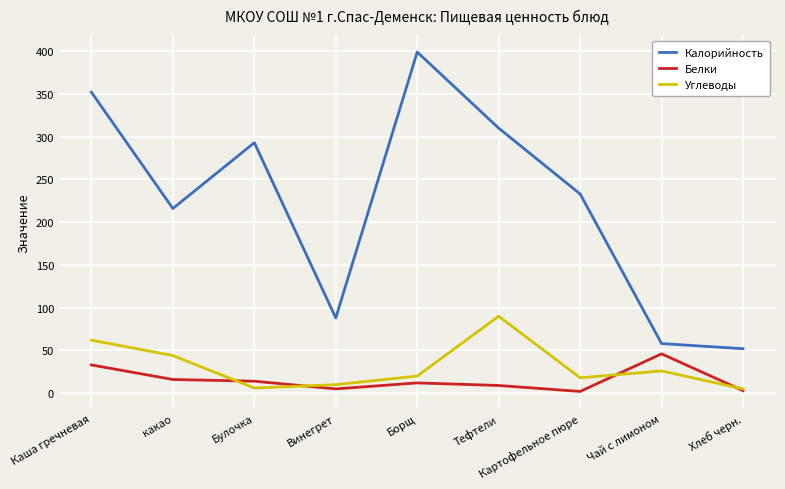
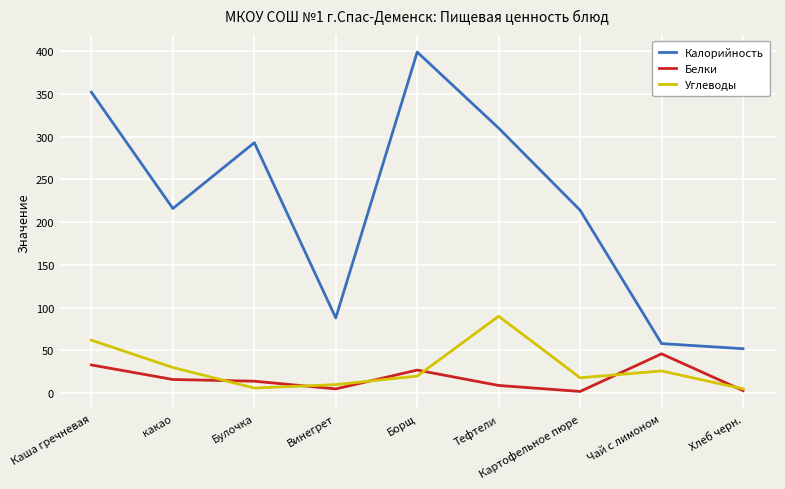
  {
    "Калорийность": {
      "Каша гречневая": 350,
      "какао": 220,
      "Булочка": 290,
      "Винегрет": 90,
      "Борщ": 400,
      "Тефтели": 310,
-     "Картофельное пюре": 230,
+     "Картофельное пюре": 210,
      "Чай с лимоном": 60,
      "Хлеб черн.": 50
    },
    "Белки": {
      "Каша гречневая": 30,
      "какао": 20,
      "Булочка": 10,
      "Винегрет": 10,
-     "Борщ": 10,
+     "Борщ": 30,
      "Тефтели": 10,
      "Картофельное пюре": 0,
      "Чай с лимоном": 50
    },
    "Углеводы": {
      "Каша гречневая": 60,
-     "какао": 40,
+     "какао": 30,
      "Булочка": 10,
      "Винегрет": 10,
      "Борщ": 20,
      "Тефтели": 90,
      "Картофельное пюре": 20,
      "Чай с лимоном": 30
    }
  }
